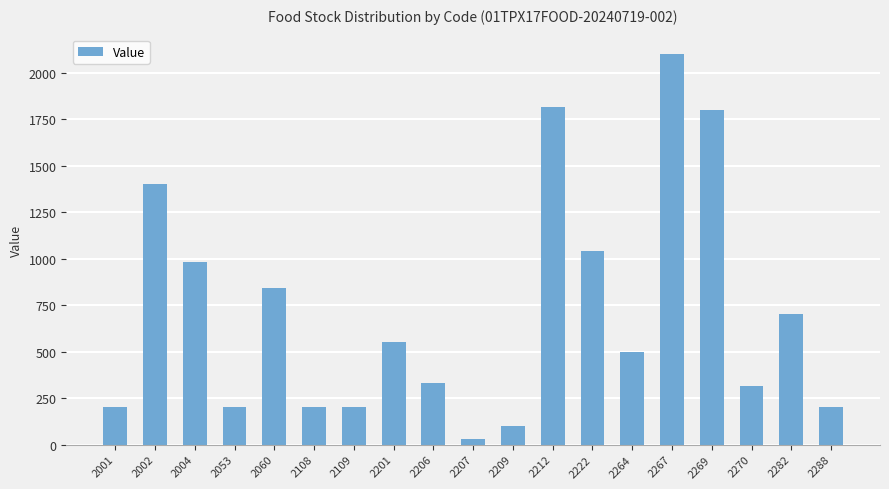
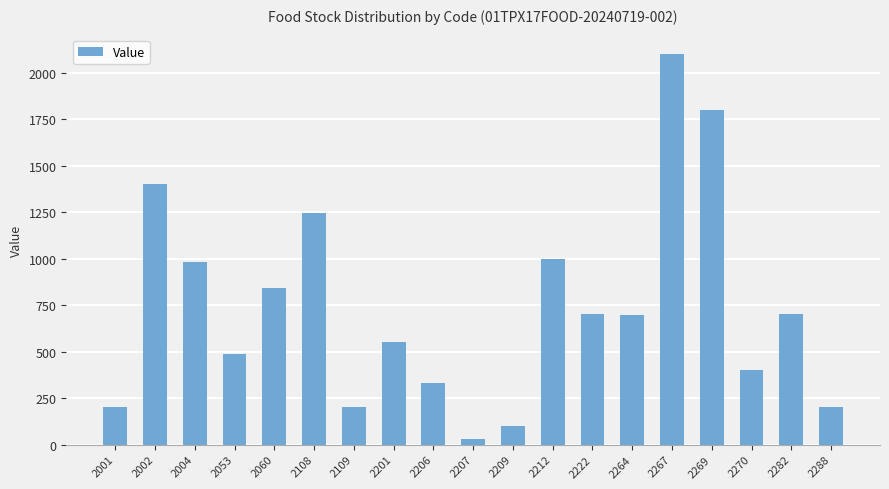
  {
    "2001": 200,
    "2002": 1400,
    "2004": 980,
-   "2053": 200,
+   "2053": 490,
    "2060": 840,
-   "2108": 200,
+   "2108": 1250,
    "2109": 200,
    "2201": 550,
    "2206": 330,
    "2207": 30,
    "2209": 100,
-   "2212": 1820,
-   "2222": 1040,
-   "2264": 500,
+   "2212": 1000,
+   "2222": 700,
+   "2264": 700,
    "2267": 2100,
    "2269": 1800,
-   "2270": 310,
+   "2270": 400,
    "2282": 700,
    "2288": 200
  }
